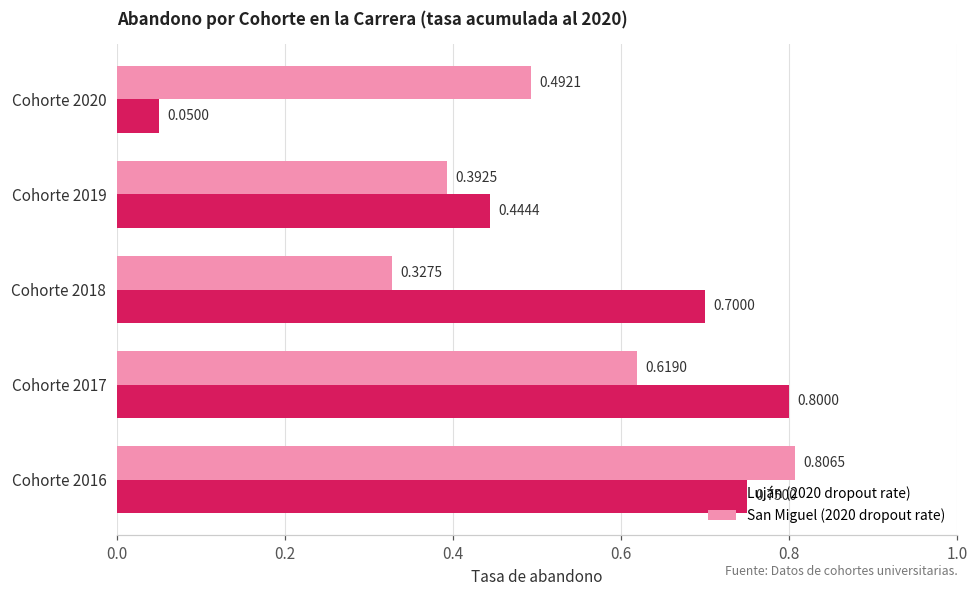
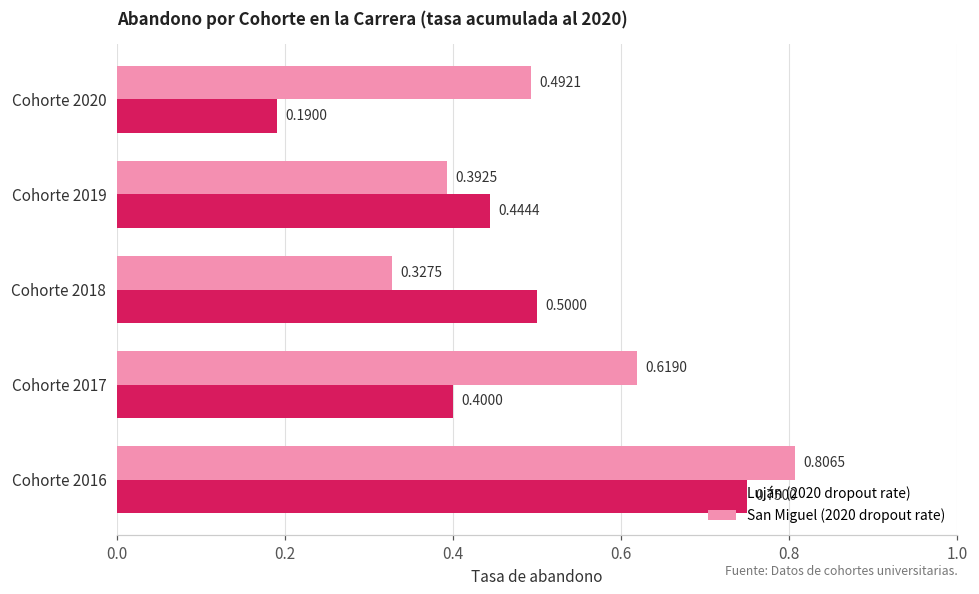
  {
    "Luján (2020 dropout rate)": {
-     "Cohorte 2020": 0.0500,
+     "Cohorte 2020": 0.1900,
      "Cohorte 2019": 0.4444,
-     "Cohorte 2018": 0.7000,
-     "Cohorte 2017": 0.8000,
+     "Cohorte 2018": 0.5000,
+     "Cohorte 2017": 0.4000,
      "Cohorte 2016": 0.7500
    },
    "San Miguel (2020 dropout rate)": {
      "Cohorte 2020": 0.4921,
      "Cohorte 2019": 0.3925,
      "Cohorte 2018": 0.3275,
      "Cohorte 2017": 0.6190,
      "Cohorte 2016": 0.8065
    }
  }
